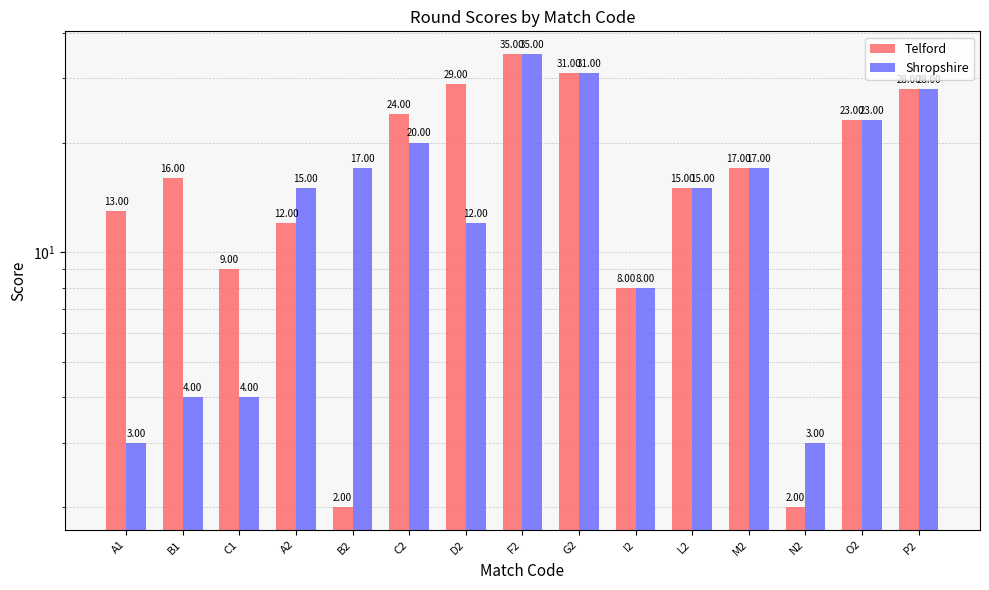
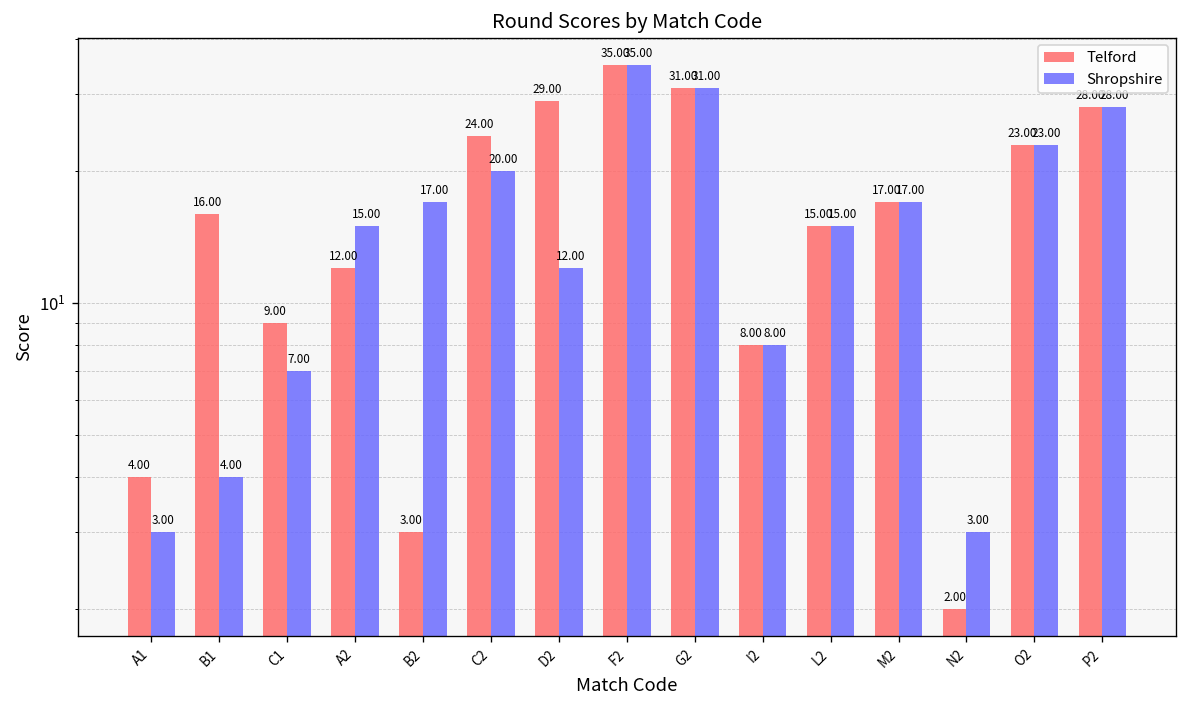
  {
    "Telford": {
-     "A1": 13.00,
+     "A1": 4.00,
      "B1": 16.00,
      "C1": 9.00,
      "A2": 12.00,
-     "B2": 2.00,
+     "B2": 3.00,
      "C2": 24.00,
      "D2": 29.00,
      "I2": 8.00,
      "N2": 2.00
    },
    "Shropshire": {
      "A1": 3.00,
      "B1": 4.00,
-     "C1": 4.00,
+     "C1": 7.00,
      "A2": 15.00,
      "B2": 17.00,
      "C2": 20.00,
      "D2": 12.00,
      "I2": 8.00,
      "N2": 3.00
    }
  }
